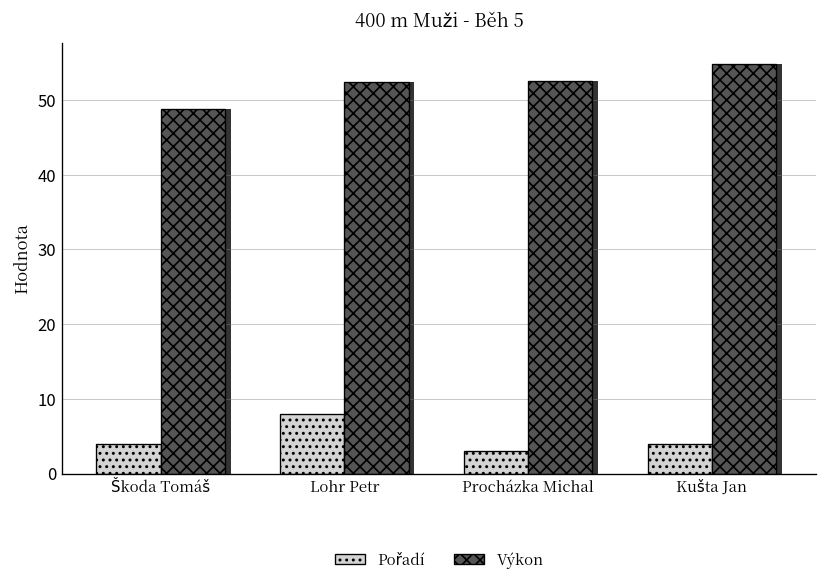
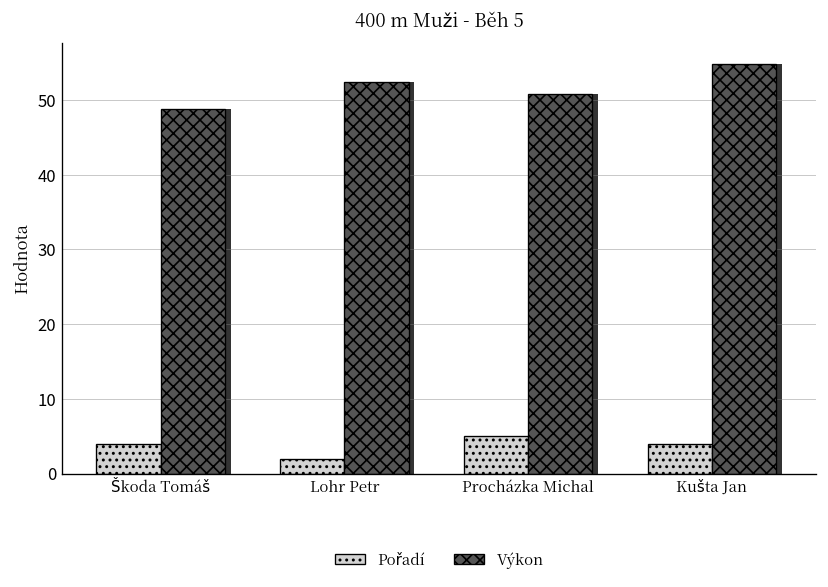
  {
    "Pořadí": {
      "Škoda Tomáš": 4,
-     "Lohr Petr": 8,
-     "Procházka Michal": 3,
+     "Lohr Petr": 2,
+     "Procházka Michal": 5,
      "Kušta Jan": 4
    },
    "Výkon": {
      "Škoda Tomáš": 49,
      "Lohr Petr": 52,
-     "Procházka Michal": 53,
+     "Procházka Michal": 51,
      "Kušta Jan": 55
    }
  }
